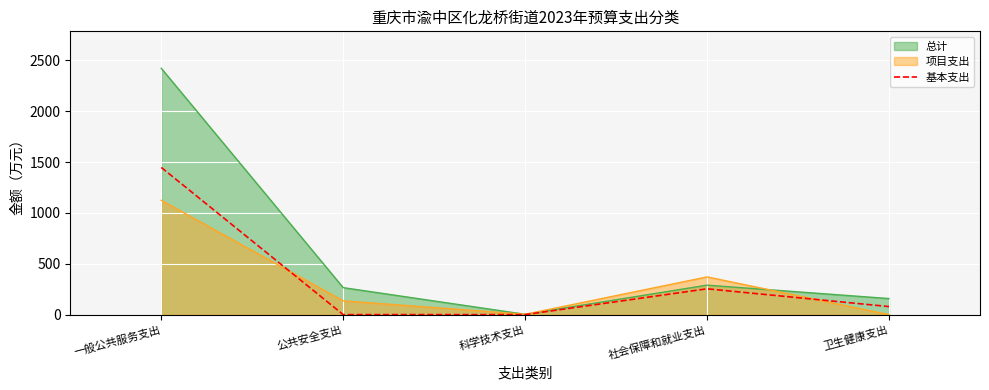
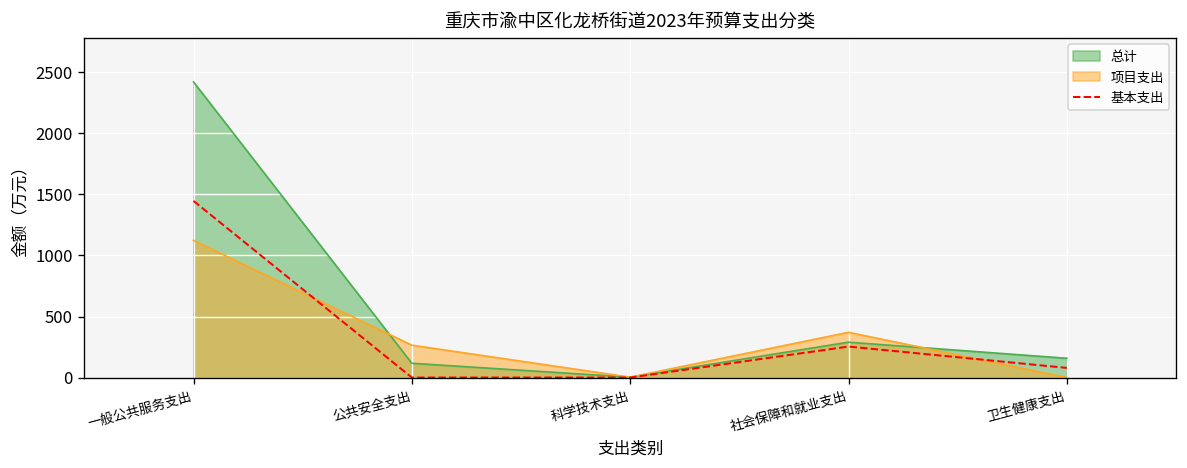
  {
    "总计": {
      "一般公共服务支出": 2420,
-     "公共安全支出": 270,
+     "公共安全支出": 120,
      "社会保障和就业支出": 290,
      "卫生健康支出": 160
    },
    "项目支出": {
      "一般公共服务支出": 1120,
-     "公共安全支出": 140,
+     "公共安全支出": 270,
      "社会保障和就业支出": 370,
      "卫生健康支出": 0
    },
    "基本支出": {
      "一般公共服务支出": 1450,
      "公共安全支出": 0,
      "社会保障和就业支出": 250,
      "卫生健康支出": 80
    }
  }
